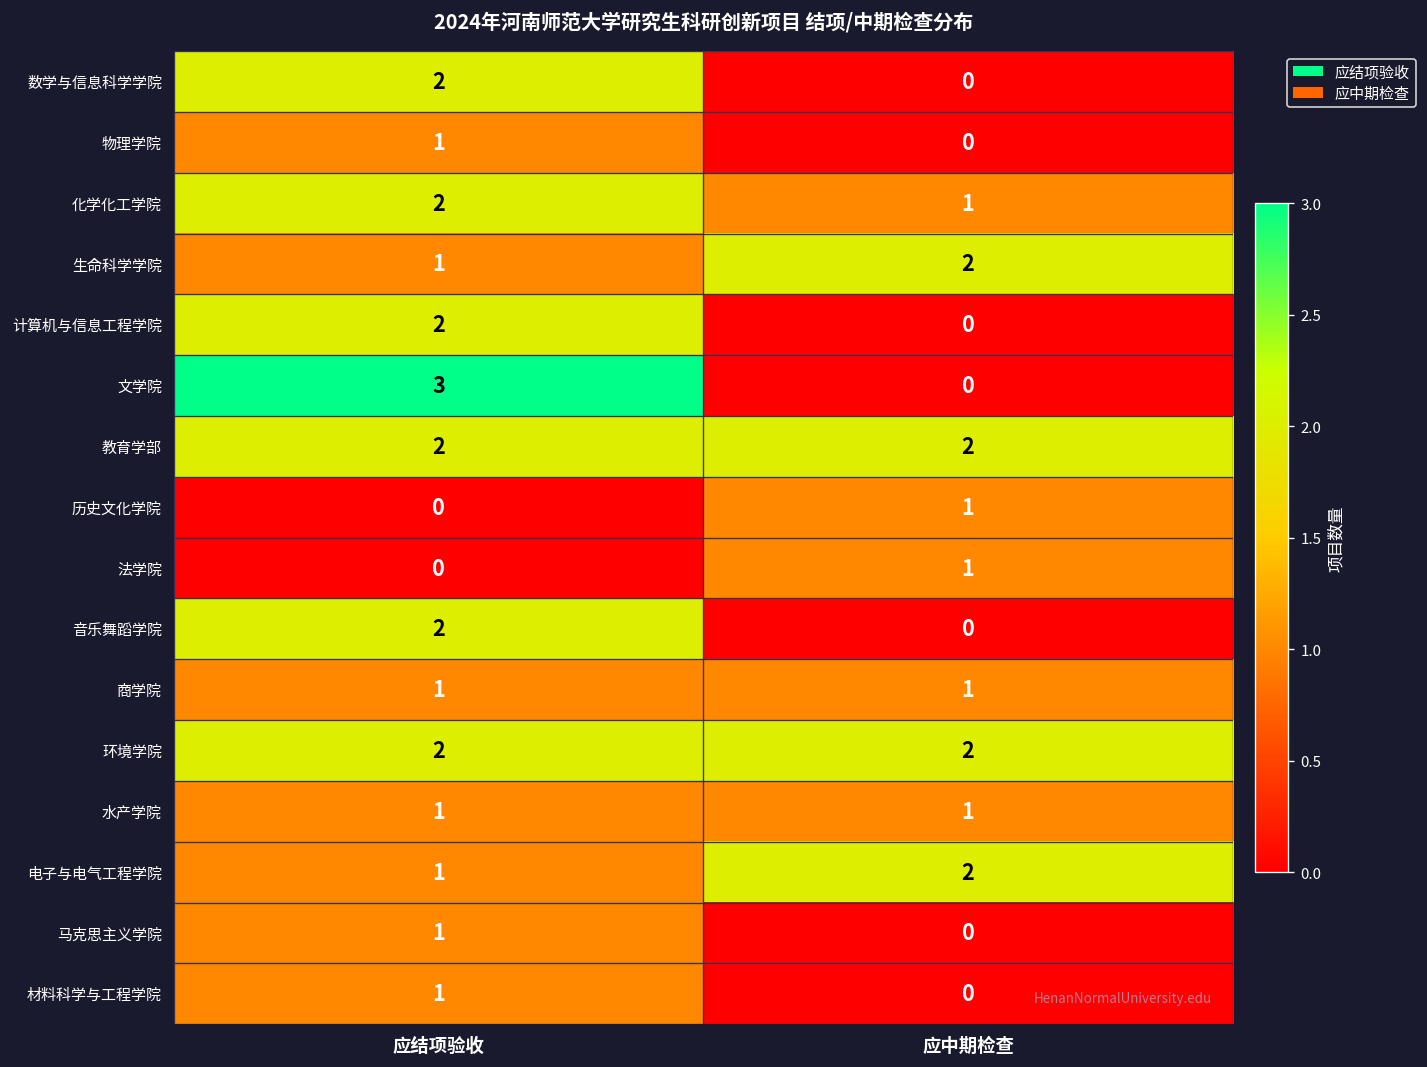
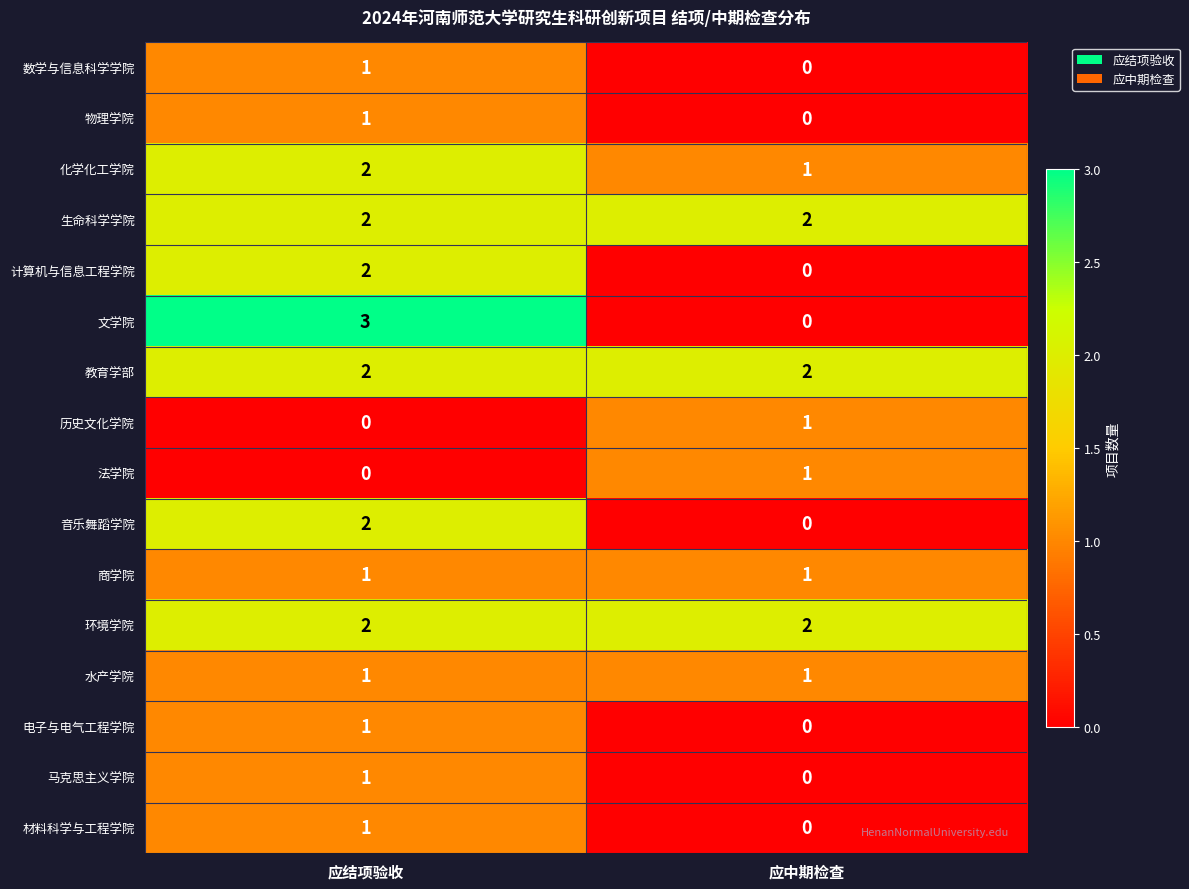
  {
    "数学与信息科学学院": {
-     "应结项验收": 2,
+     "应结项验收": 1,
      "应中期检查": 0
    },
    "物理学院": {
      "应结项验收": 1,
      "应中期检查": 0
    },
    "化学化工学院": {
      "应结项验收": 2,
      "应中期检查": 1
    },
    "生命科学学院": {
-     "应结项验收": 1,
+     "应结项验收": 2,
      "应中期检查": 2
    },
    "计算机与信息工程学院": {
      "应结项验收": 2,
      "应中期检查": 0
    },
    "文学院": {
      "应结项验收": 3,
      "应中期检查": 0
    },
    "教育学部": {
      "应结项验收": 2,
      "应中期检查": 2
    },
    "历史文化学院": {
      "应结项验收": 0,
      "应中期检查": 1
    },
    "法学院": {
      "应结项验收": 0,
      "应中期检查": 1
    },
    "音乐舞蹈学院": {
      "应结项验收": 2,
      "应中期检查": 0
    },
    "商学院": {
      "应结项验收": 1,
      "应中期检查": 1
    },
    "环境学院": {
      "应结项验收": 2,
      "应中期检查": 2
    },
    "水产学院": {
      "应结项验收": 1,
      "应中期检查": 1
    },
    "电子与电气工程学院": {
      "应结项验收": 1,
-     "应中期检查": 2
+     "应中期检查": 0
    },
    "马克思主义学院": {
      "应结项验收": 1,
      "应中期检查": 0
    },
    "材料科学与工程学院": {
      "应结项验收": 1
    }
  }
